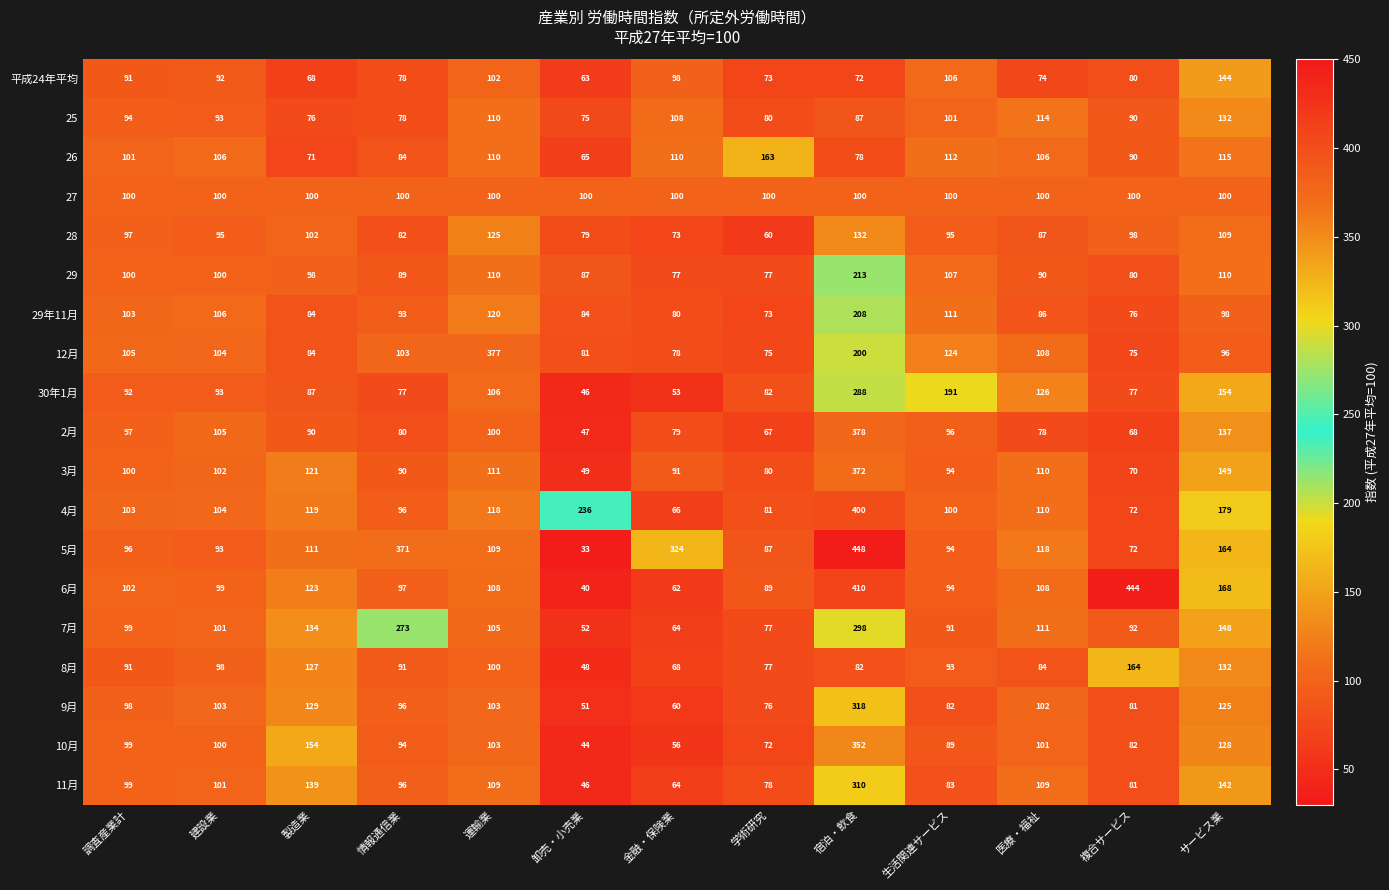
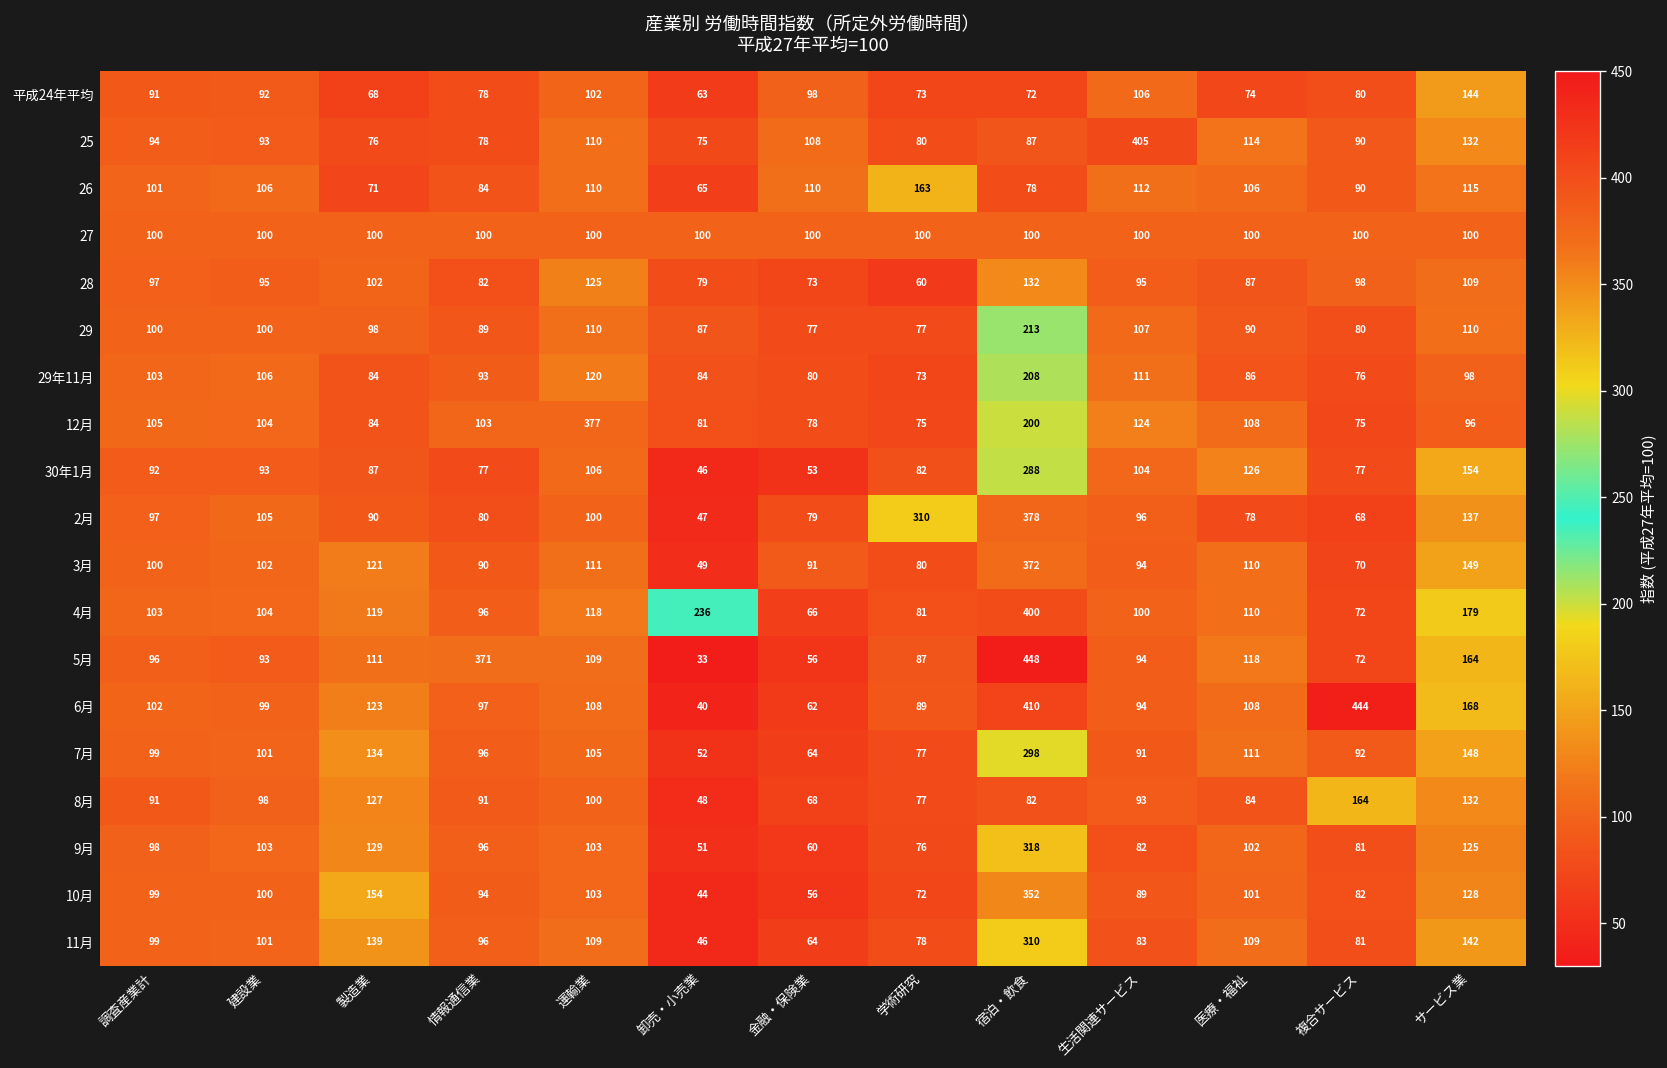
  {
    "25": {
      "調査産業計": 94,
      "建設業": 93,
      "製造業": 76,
      "情報通信業": 78,
      "運輸業": 110,
      "卸売・小売業": 75,
      "金融・保険業": 108,
      "学術研究": 80,
      "宿泊・飲食": 87,
-     "生活関連サービス": 101,
+     "生活関連サービス": 405,
      "医療・福祉": 114,
      "複合サービス": 90,
      "サービス業": 132
    },
    "30年1月": {
      "調査産業計": 92,
      "建設業": 93,
      "製造業": 87,
      "情報通信業": 77,
      "運輸業": 106,
      "卸売・小売業": 46,
      "金融・保険業": 53,
      "学術研究": 82,
      "宿泊・飲食": 288,
-     "生活関連サービス": 191,
+     "生活関連サービス": 104,
      "医療・福祉": 126,
      "複合サービス": 77,
      "サービス業": 154
    },
    "2月": {
      "調査産業計": 97,
      "建設業": 105,
      "製造業": 90,
      "情報通信業": 80,
      "運輸業": 100,
      "卸売・小売業": 47,
      "金融・保険業": 79,
-     "学術研究": 67,
+     "学術研究": 310,
      "宿泊・飲食": 378,
      "生活関連サービス": 96,
      "医療・福祉": 78,
      "複合サービス": 68,
      "サービス業": 137
    },
    "5月": {
      "調査産業計": 96,
      "建設業": 93,
      "製造業": 111,
      "情報通信業": 371,
      "運輸業": 109,
      "卸売・小売業": 33,
-     "金融・保険業": 324,
+     "金融・保険業": 56,
      "学術研究": 87,
      "宿泊・飲食": 448,
      "生活関連サービス": 94,
      "医療・福祉": 118,
      "複合サービス": 72,
      "サービス業": 164
    },
    "7月": {
      "調査産業計": 99,
      "建設業": 101,
      "製造業": 134,
-     "情報通信業": 273,
+     "情報通信業": 96,
      "運輸業": 105,
      "卸売・小売業": 52,
      "金融・保険業": 64,
      "学術研究": 77,
      "宿泊・飲食": 298,
      "生活関連サービス": 91,
      "医療・福祉": 111,
      "複合サービス": 92,
      "サービス業": 148
    }
  }
